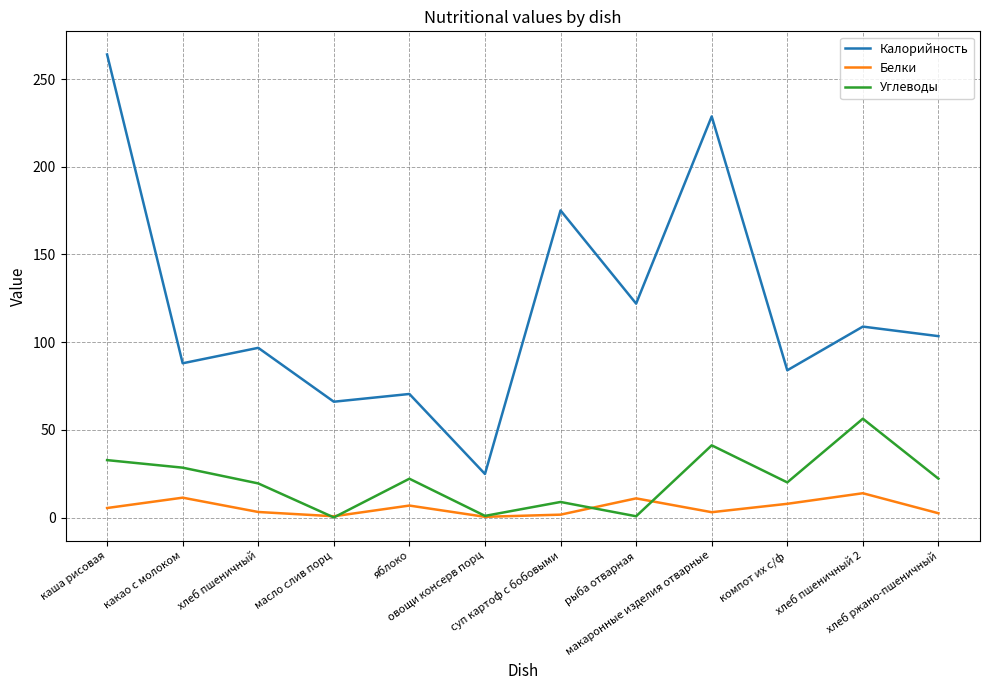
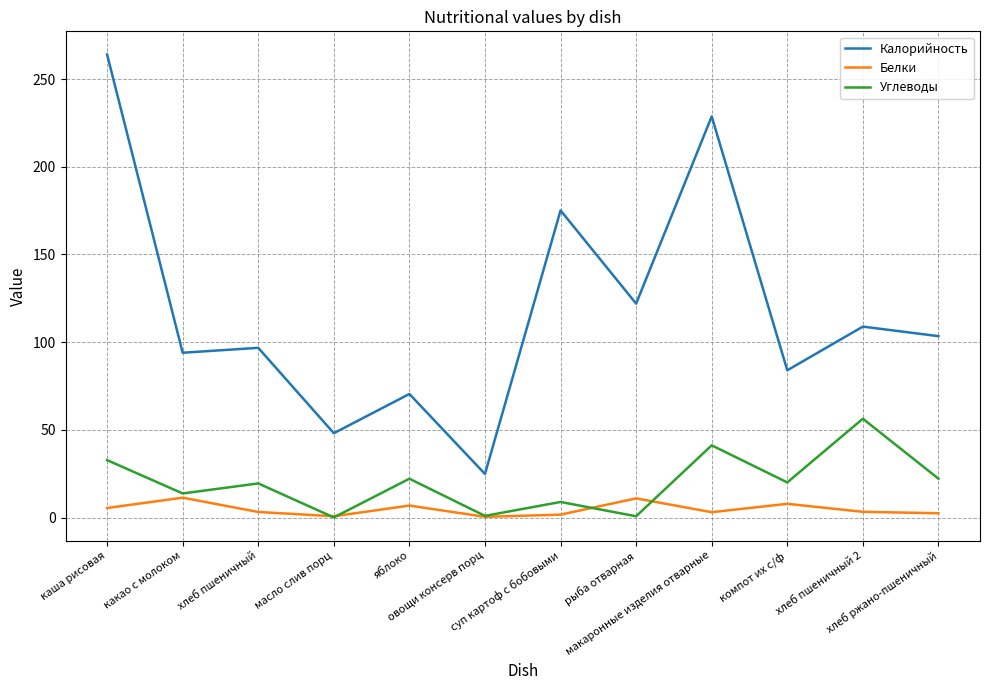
  {
    "Калорийность": {
      "каша рисовая": 264,
-     "какао с молоком": 88,
+     "какао с молоком": 94,
      "хлеб пшеничный": 97,
-     "масло слив порц": 66,
+     "масло слив порц": 48,
      "яблоко": 71,
      "овощи консерв порц": 25,
      "суп картоф с бобовыми": 175,
      "рыба отварная": 122,
      "макаронные изделия отварные": 229,
      "компот их с/ф": 84,
      "хлеб пшеничный 2": 109,
      "хлеб ржано-пшеничный": 103
    },
    "Белки": {
      "каша рисовая": 6,
      "какао с молоком": 11,
      "хлеб пшеничный": 3,
      "яблоко": 7,
      "суп картоф с бобовыми": 2,
      "рыба отварная": 11,
      "макаронные изделия отварные": 3,
      "компот их с/ф": 8,
-     "хлеб пшеничный 2": 14,
+     "хлеб пшеничный 2": 3,
      "хлеб ржано-пшеничный": 3
    },
    "Углеводы": {
      "каша рисовая": 33,
-     "какао с молоком": 29,
+     "какао с молоком": 14,
      "хлеб пшеничный": 20,
      "яблоко": 22,
      "суп картоф с бобовыми": 9,
      "рыба отварная": 1,
      "макаронные изделия отварные": 41,
      "компот их с/ф": 20,
      "хлеб пшеничный 2": 56,
      "хлеб ржано-пшеничный": 22
    }
  }
